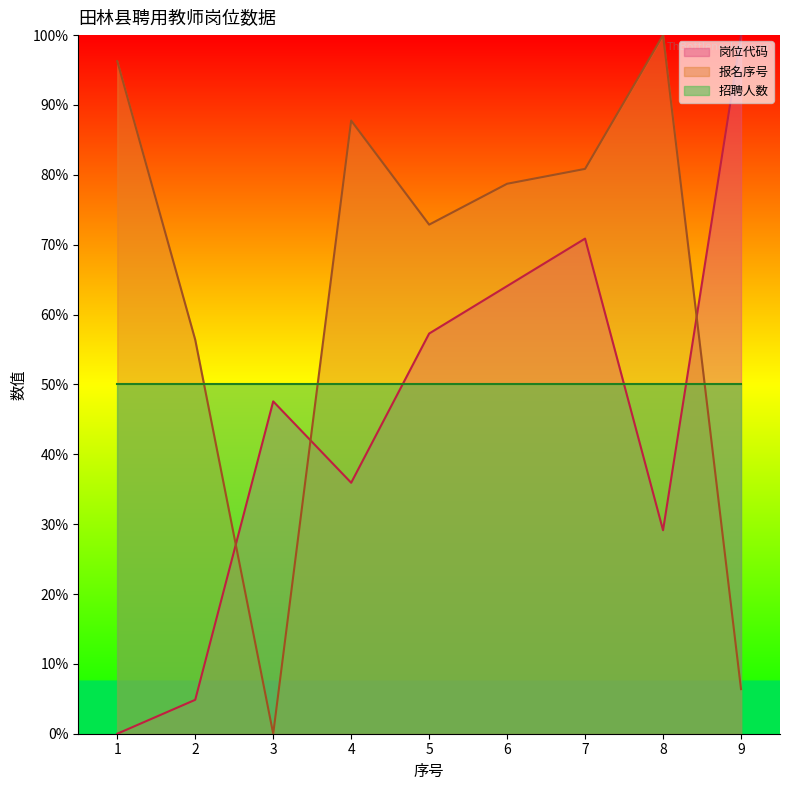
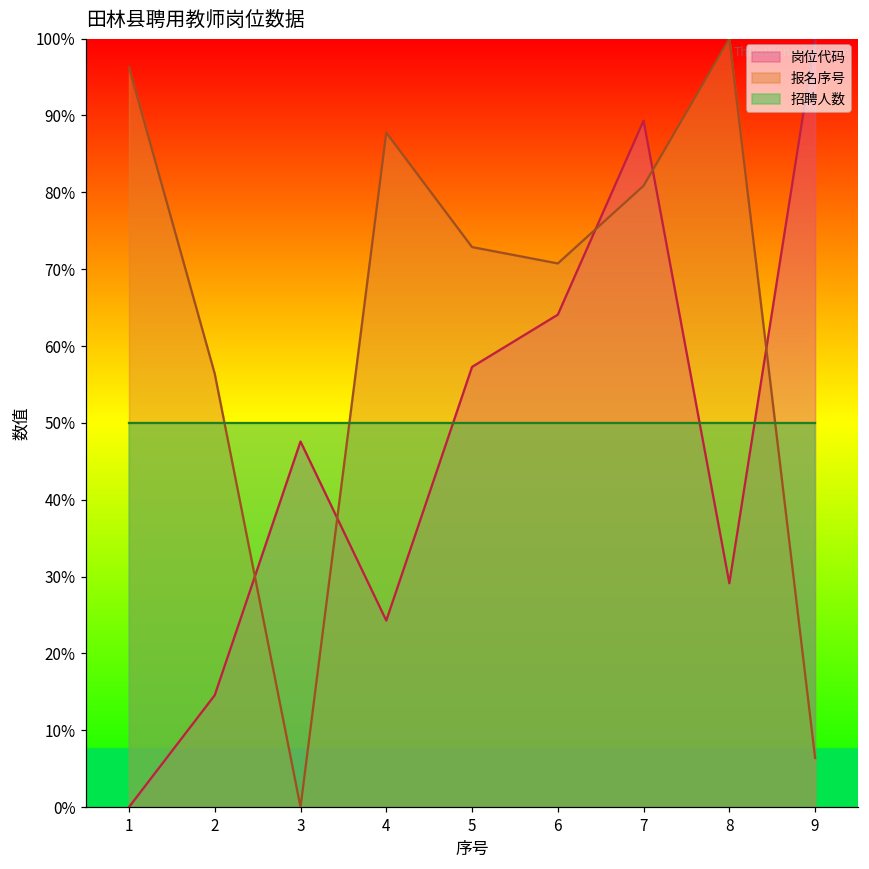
  {
    "岗位代码": {
      "1": "0%",
-     "2": "5%",
+     "2": "15%",
      "3": "48%",
-     "4": "36%",
+     "4": "24%",
      "5": "57%",
      "6": "64%",
-     "7": "71%",
+     "7": "89%",
      "8": "29%",
      "9": "100%"
    },
    "报名序号": {
      "1": "96%",
      "2": "56%",
      "3": "0%",
      "4": "88%",
      "5": "73%",
-     "6": "79%",
+     "6": "71%",
      "7": "81%",
      "8": "100%",
      "9": "6%"
    },
    "招聘人数": {
      "1": "50%",
      "2": "50%",
      "3": "50%",
      "4": "50%",
      "5": "50%",
      "6": "50%",
      "7": "50%",
      "8": "50%",
      "9": "50%"
    }
  }
